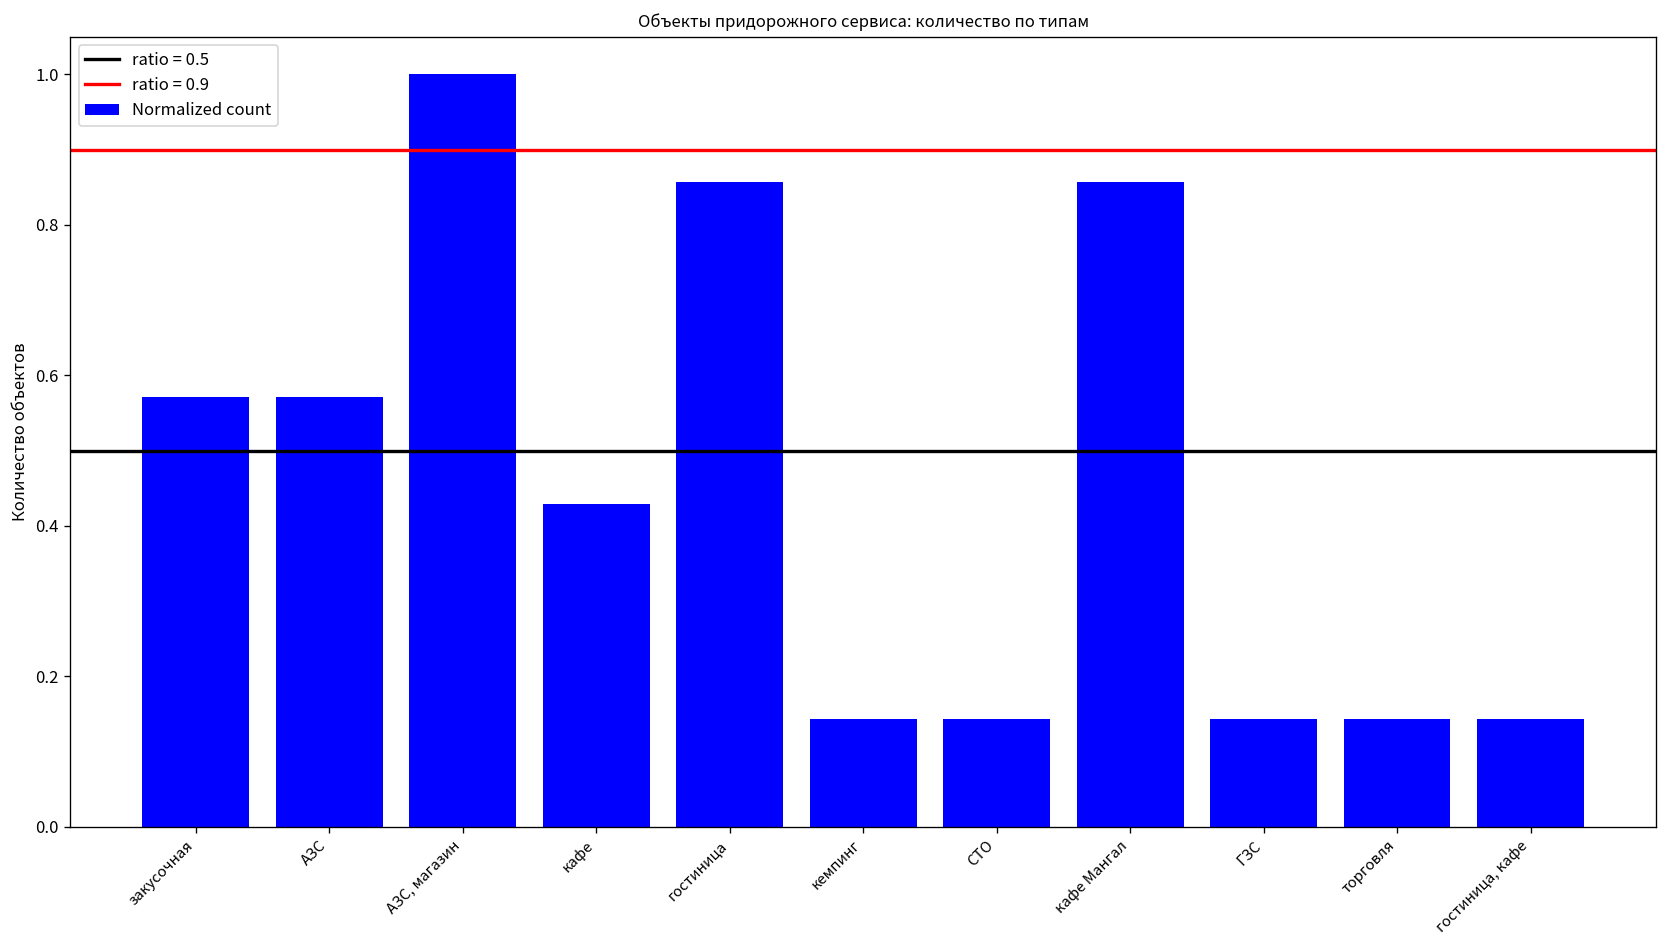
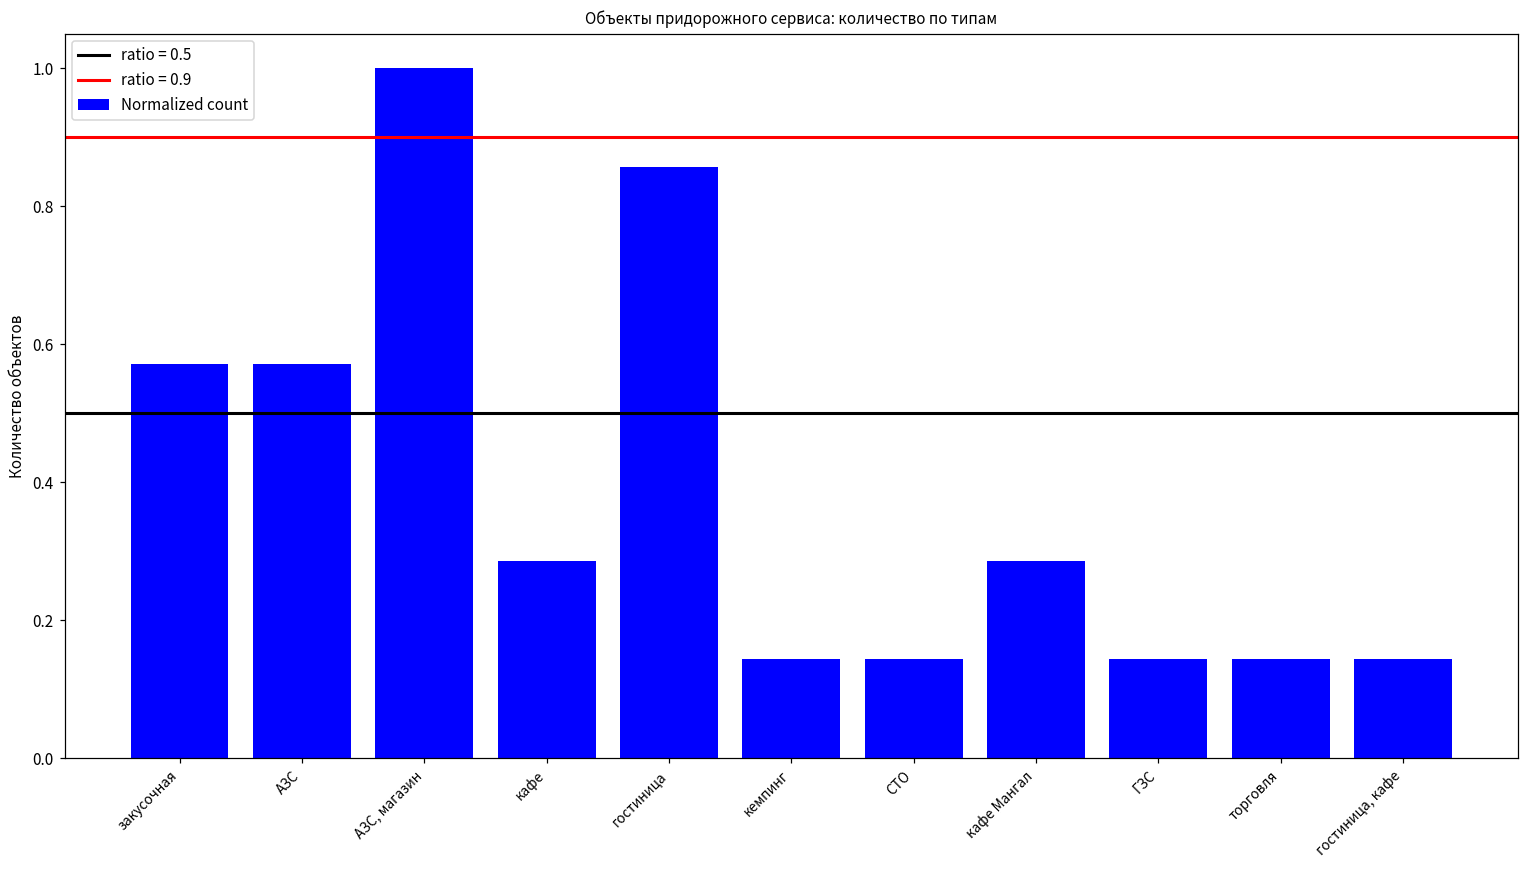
  {
    "закусочная": 0.57,
    "АЗС": 0.57,
    "АЗС, магазин": 1.00,
-   "кафе": 0.43,
+   "кафе": 0.29,
    "гостиница": 0.86,
    "кемпинг": 0.14,
    "СТО": 0.14,
-   "кафе Мангал": 0.86,
+   "кафе Мангал": 0.29,
    "ГЗС": 0.14,
    "торговля": 0.14,
    "гостиница, кафе": 0.14
  }
